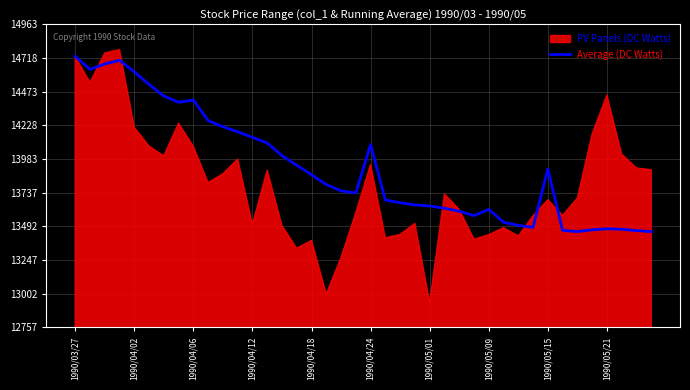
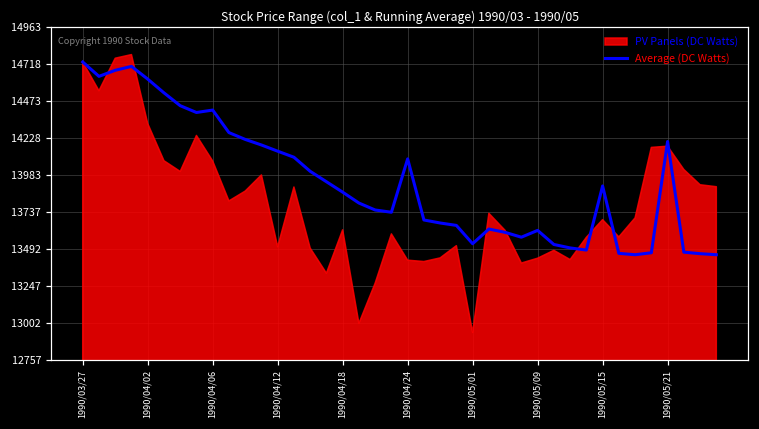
  {
    "PV Panels (DC Watts)": {
-     "1990/04/02": 14210,
+     "1990/04/02": 14320,
      "1990/04/06": 14080,
      "1990/04/12": 13510,
-     "1990/04/18": 13390,
-     "1990/04/24": 13940,
+     "1990/04/18": 13620,
+     "1990/04/24": 13420,
      "1990/05/01": 12940,
      "1990/05/09": 13430,
      "1990/05/15": 13690,
-     "1990/05/21": 14450
+     "1990/05/21": 14170
    },
    "Average (DC Watts)": {
      "1990/04/02": 14620,
      "1990/04/06": 14410,
      "1990/04/12": 14140,
      "1990/04/18": 13870,
      "1990/04/24": 14090,
-     "1990/05/01": 13640,
+     "1990/05/01": 13530,
      "1990/05/09": 13620,
      "1990/05/15": 13910,
-     "1990/05/21": 13480
+     "1990/05/21": 14200
    }
  }
